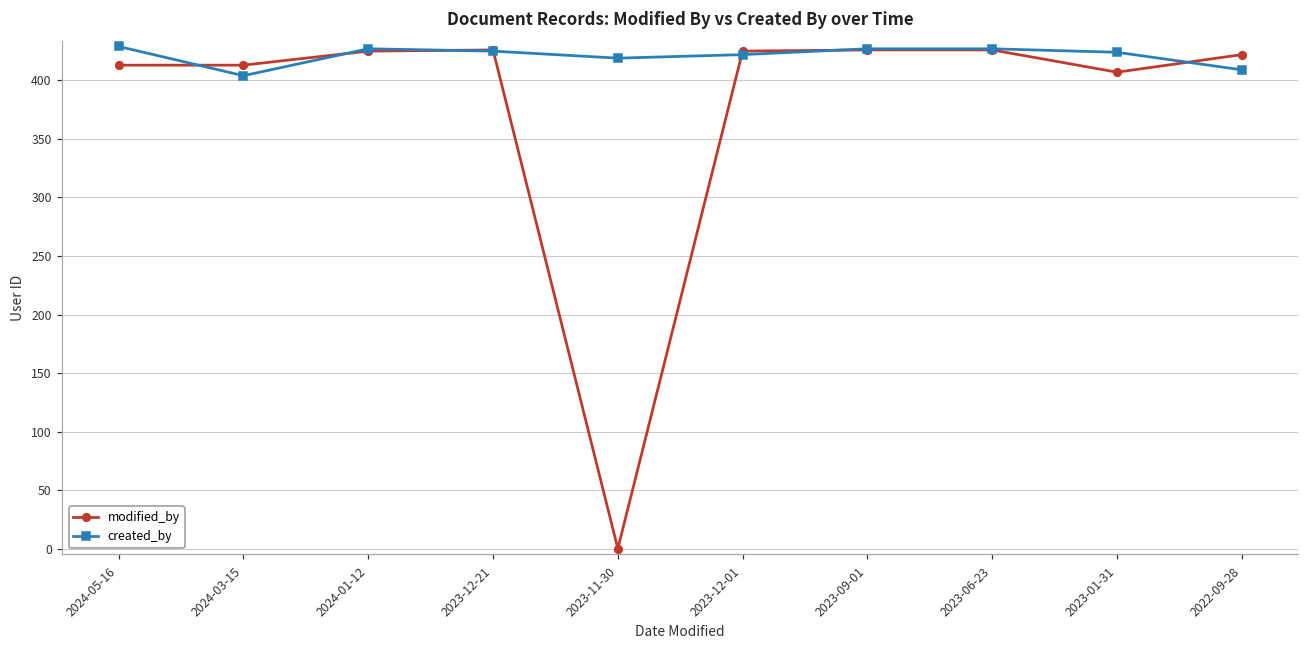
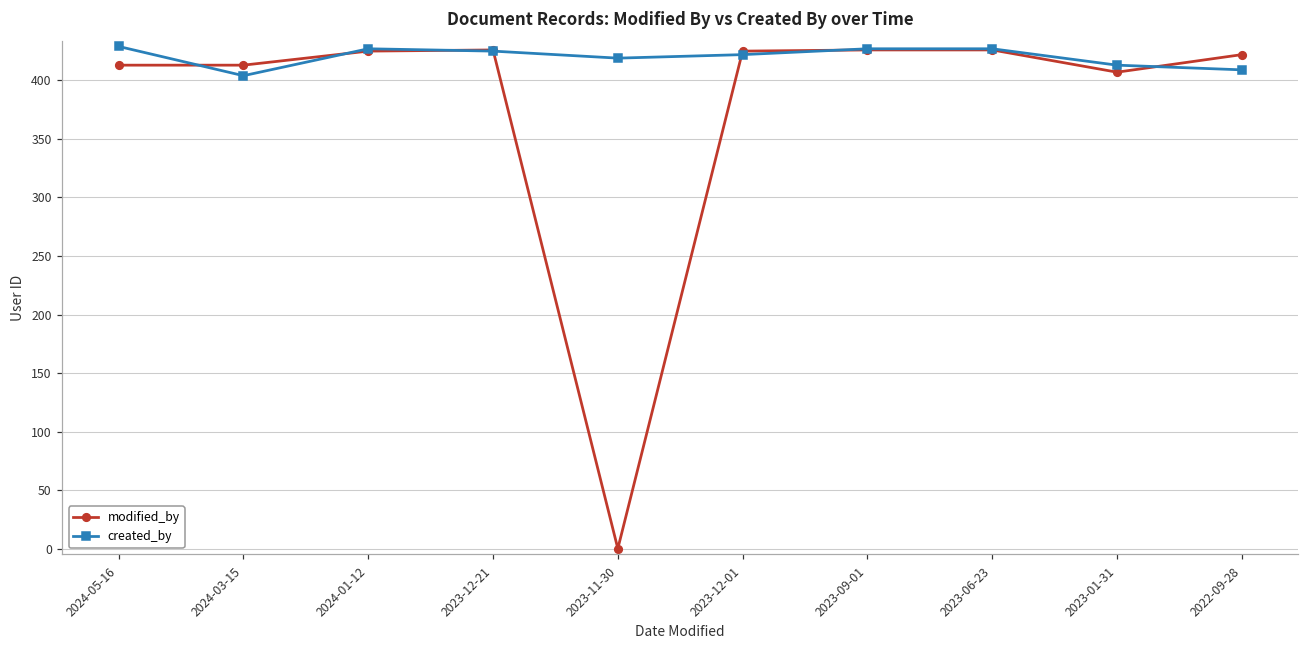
  {
    "modified_by": {
      "2024-05-16": 413,
      "2024-03-15": 413,
      "2023-11-30": 0,
      "2023-12-01": 425,
      "2023-01-31": 407,
      "2022-09-28": 422
    },
    "created_by": {
      "2024-05-16": 429,
      "2024-03-15": 404,
      "2023-11-30": 419,
      "2023-12-01": 422,
-     "2023-01-31": 424,
+     "2023-01-31": 413,
      "2022-09-28": 409
    }
  }
